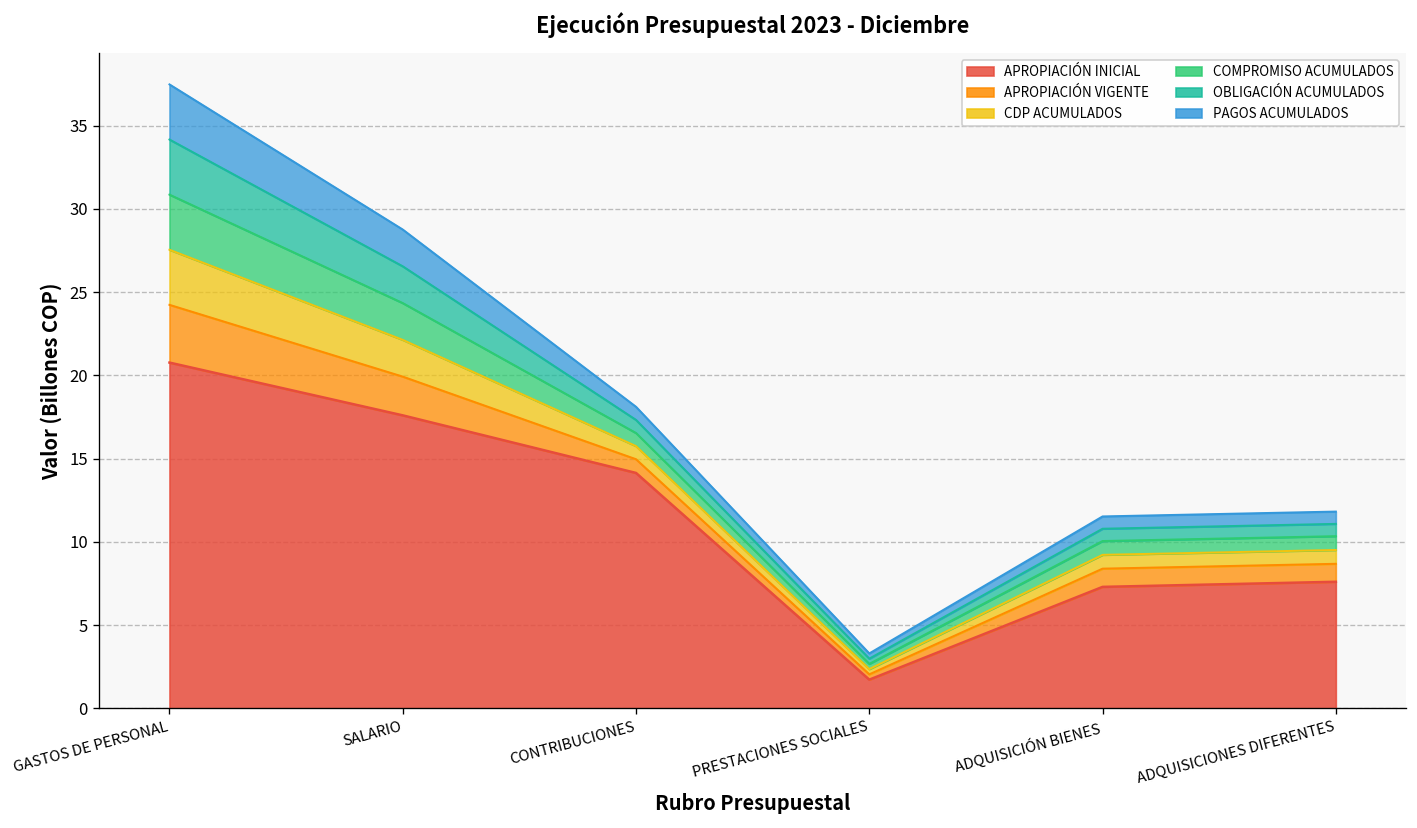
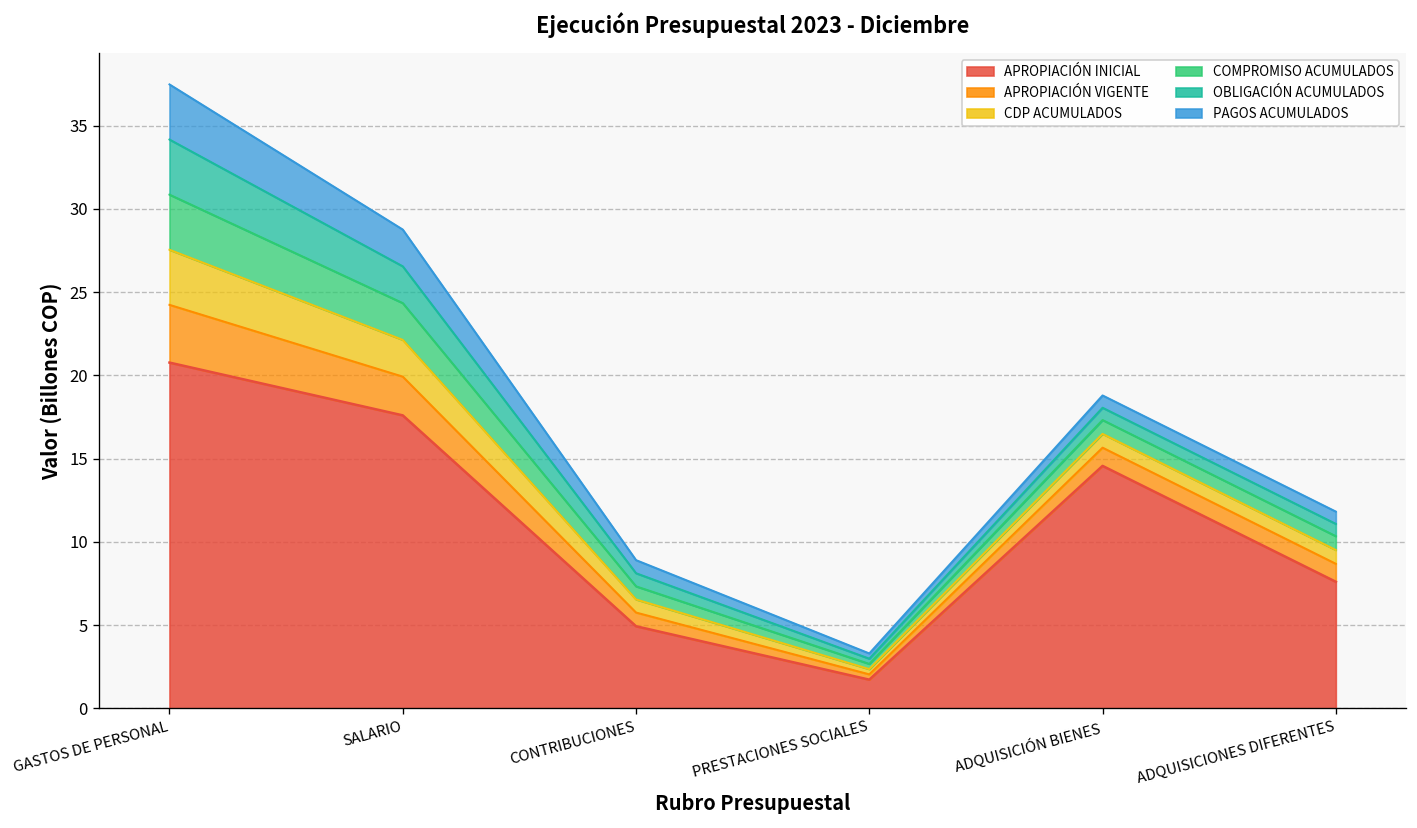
  {
    "APROPIACIÓN INICIAL": {
      "GASTOS DE PERSONAL": 20.8,
      "SALARIO": 17.6,
-     "CONTRIBUCIONES": 14.1,
+     "CONTRIBUCIONES": 4.9,
      "PRESTACIONES SOCIALES": 1.7,
-     "ADQUISICIÓN BIENES": 7.3,
+     "ADQUISICIÓN BIENES": 14.6,
      "ADQUISICIONES DIFERENTES": 7.6
    },
    "PAGOS ACUMULADOS": {
      "GASTOS DE PERSONAL": 3.3,
      "SALARIO": 2.2,
      "CONTRIBUCIONES": 0.8,
      "PRESTACIONES SOCIALES": 0.3,
      "ADQUISICIÓN BIENES": 0.7,
      "ADQUISICIONES DIFERENTES": 0.7
    }
  }
